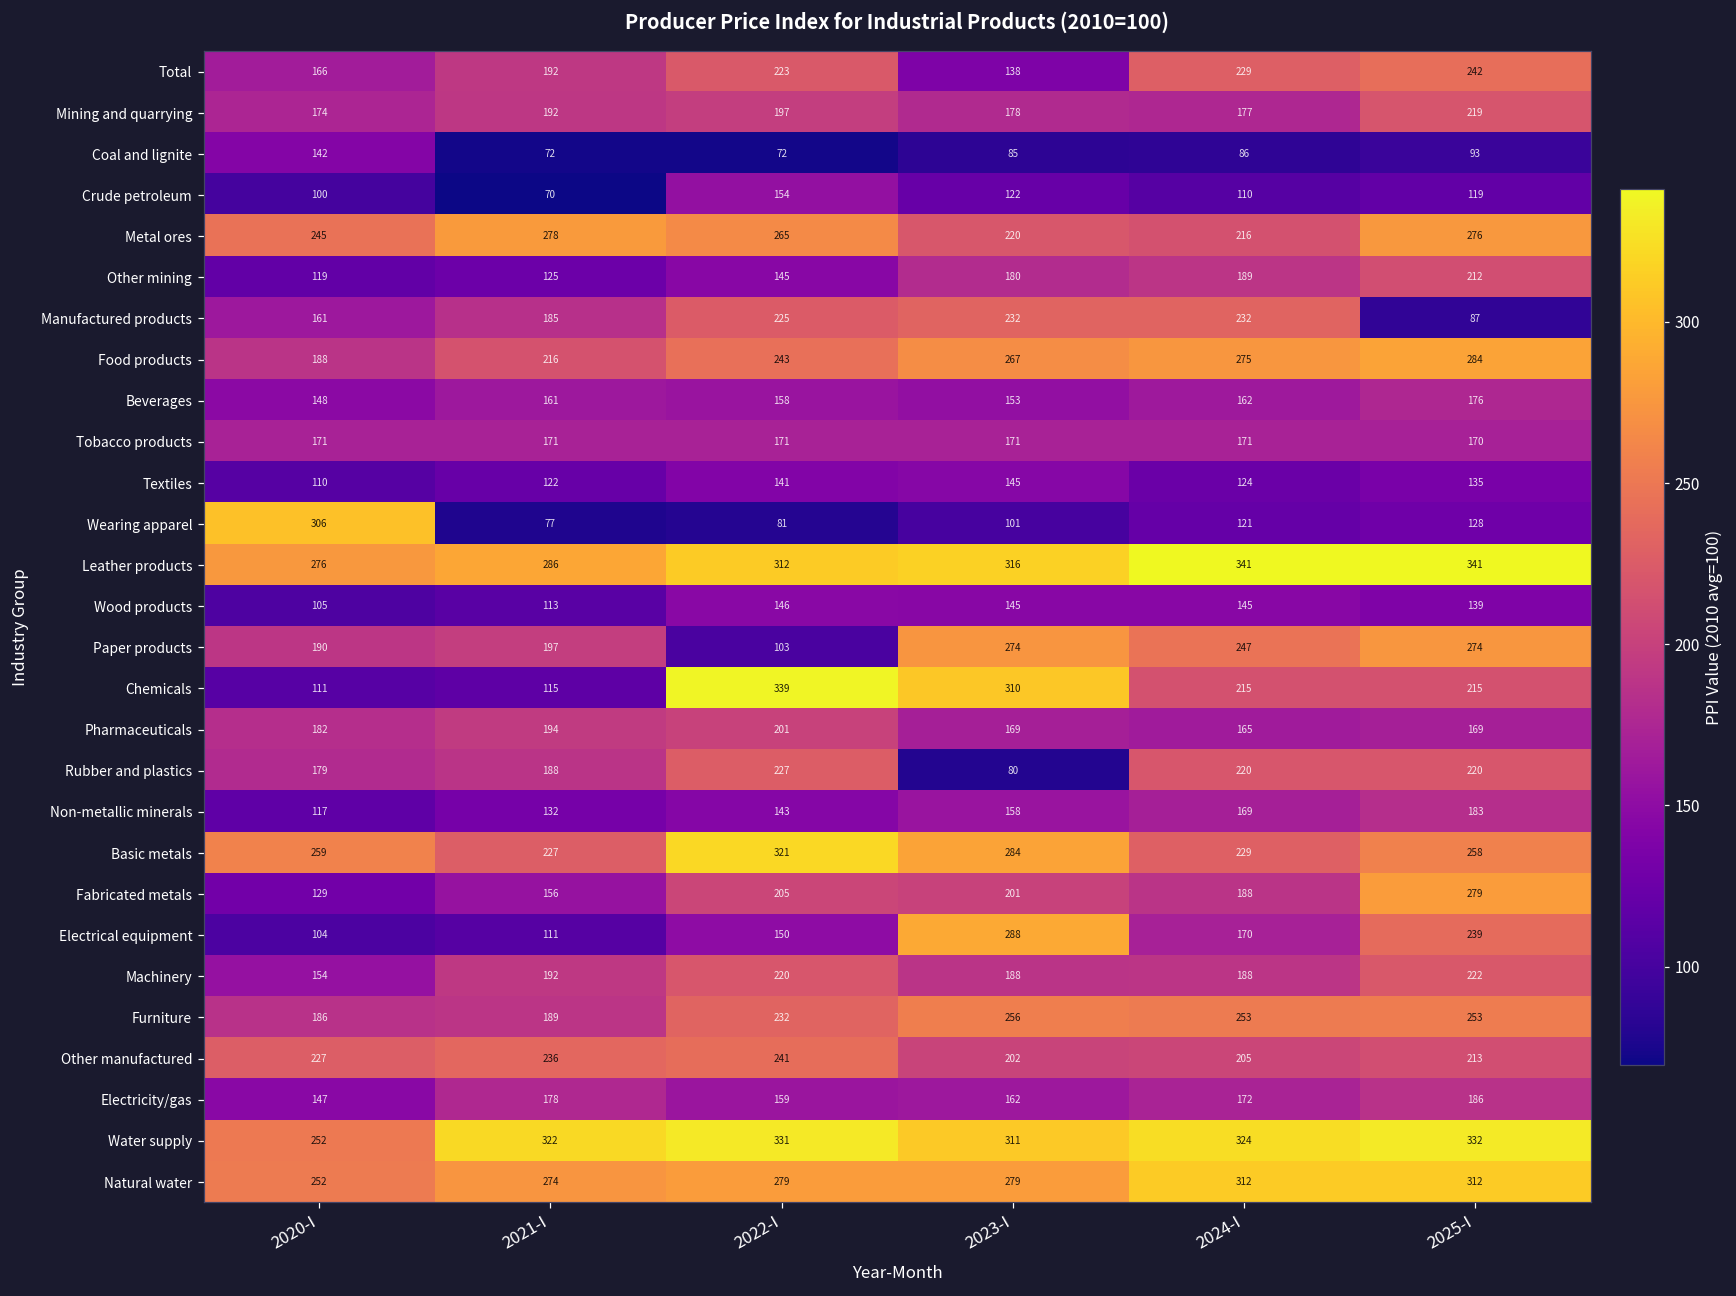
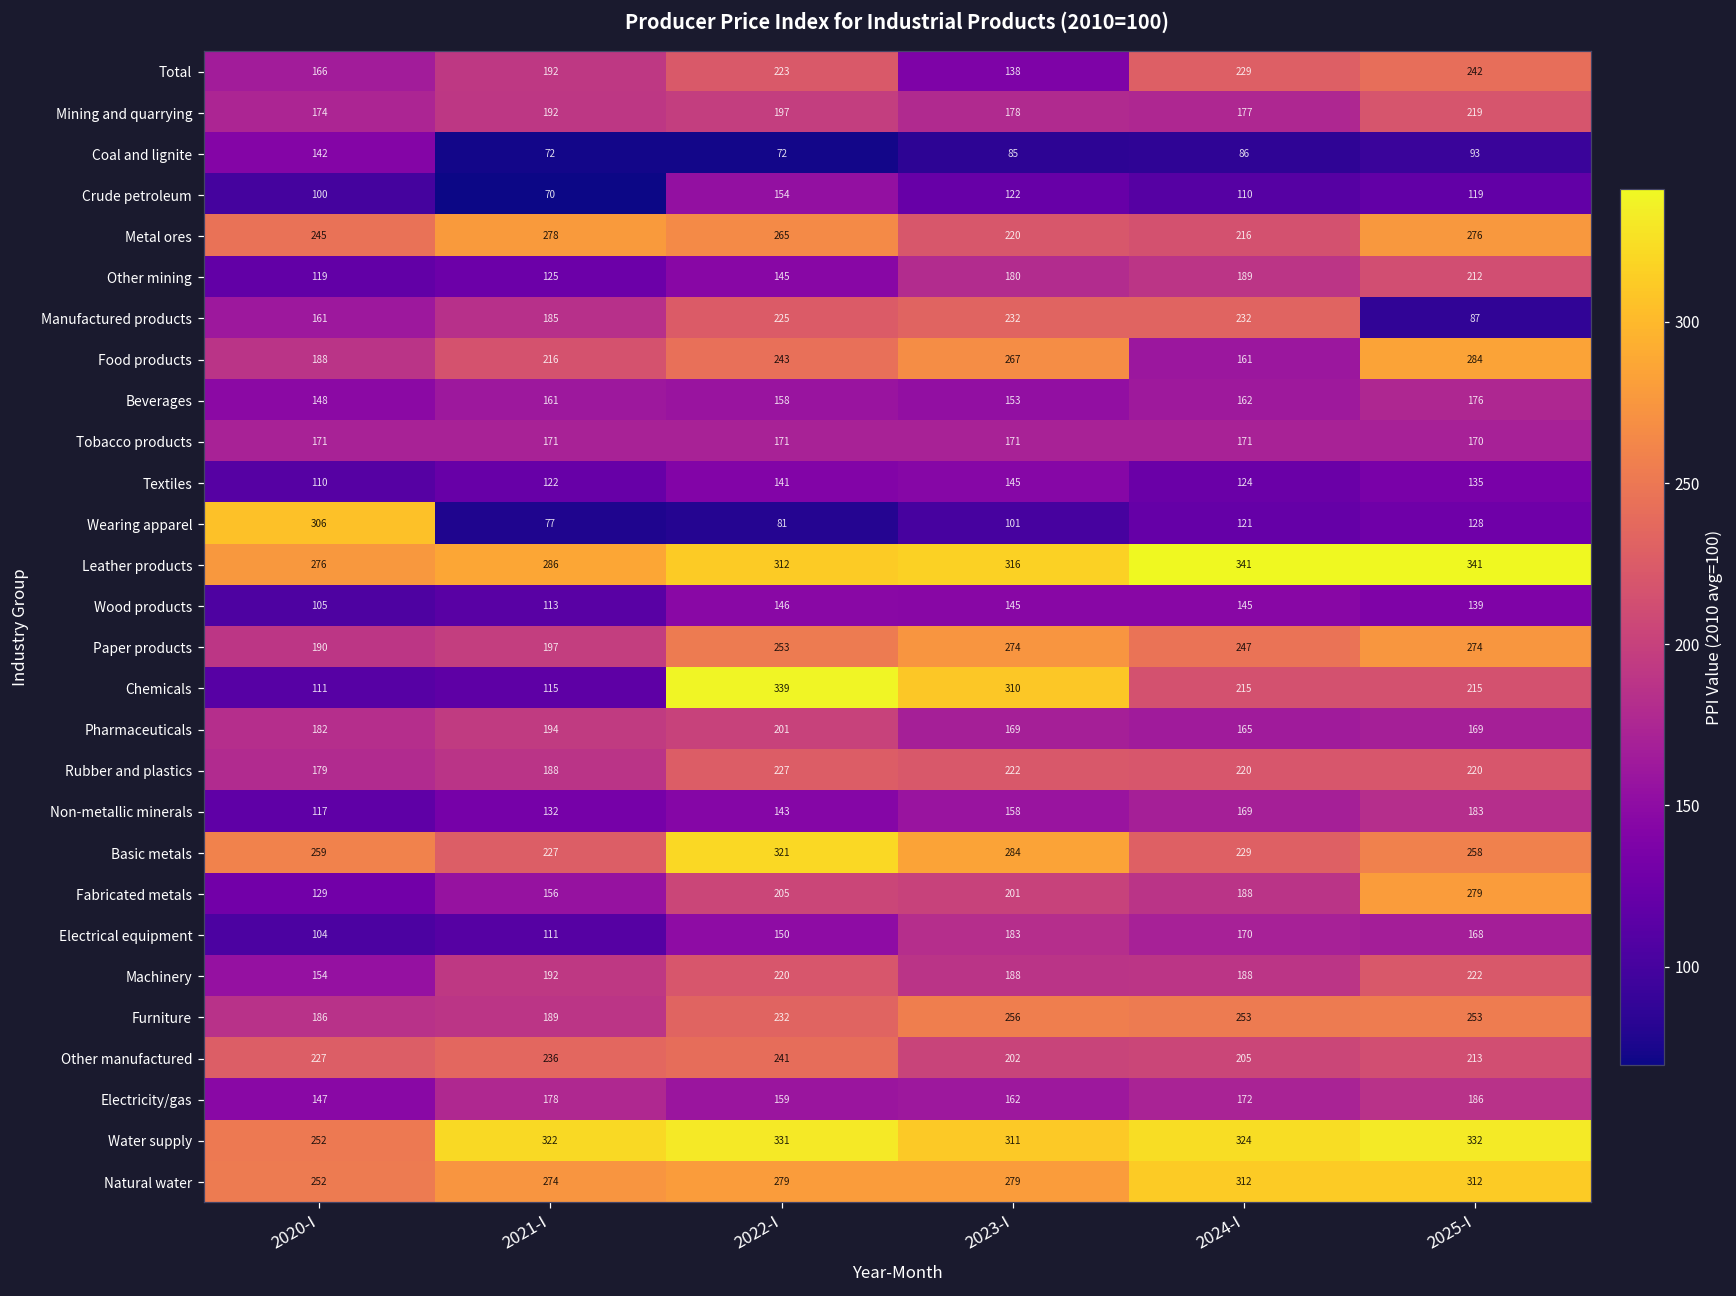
  {
    "Total": {
      "2020-I": 166,
      "2021-I": 192,
      "2022-I": 223,
      "2023-I": 138,
      "2024-I": 229,
      "2025-I": 242
    },
    "Mining and quarrying": {
      "2020-I": 174,
      "2021-I": 192,
      "2022-I": 197,
      "2023-I": 178,
      "2024-I": 177,
      "2025-I": 219
    },
    "Coal and lignite": {
      "2020-I": 142,
      "2021-I": 72,
      "2022-I": 72,
      "2023-I": 85,
      "2024-I": 86,
      "2025-I": 93
    },
    "Crude petroleum": {
      "2020-I": 100,
      "2021-I": 70,
      "2022-I": 154,
      "2023-I": 122,
      "2024-I": 110,
      "2025-I": 119
    },
    "Metal ores": {
      "2020-I": 245,
      "2021-I": 278,
      "2022-I": 265,
      "2023-I": 220,
      "2024-I": 216,
      "2025-I": 276
    },
    "Other mining": {
      "2020-I": 119,
      "2021-I": 125,
      "2022-I": 145,
      "2023-I": 180,
      "2024-I": 189,
      "2025-I": 212
    },
    "Manufactured products": {
      "2020-I": 161,
      "2021-I": 185,
      "2022-I": 225,
      "2023-I": 232,
      "2024-I": 232,
      "2025-I": 87
    },
    "Food products": {
      "2020-I": 188,
      "2021-I": 216,
      "2022-I": 243,
      "2023-I": 267,
-     "2024-I": 275,
+     "2024-I": 161,
      "2025-I": 284
    },
    "Beverages": {
      "2020-I": 148,
      "2021-I": 161,
      "2022-I": 158,
      "2023-I": 153,
      "2024-I": 162,
      "2025-I": 176
    },
    "Tobacco products": {
      "2020-I": 171,
      "2021-I": 171,
      "2022-I": 171,
      "2023-I": 171,
      "2024-I": 171,
      "2025-I": 170
    },
    "Textiles": {
      "2020-I": 110,
      "2021-I": 122,
      "2022-I": 141,
      "2023-I": 145,
      "2024-I": 124,
      "2025-I": 135
    },
    "Wearing apparel": {
      "2020-I": 306,
      "2021-I": 77,
      "2022-I": 81,
      "2023-I": 101,
      "2024-I": 121,
      "2025-I": 128
    },
    "Leather products": {
      "2020-I": 276,
      "2021-I": 286,
      "2022-I": 312,
      "2023-I": 316,
      "2024-I": 341,
      "2025-I": 341
    },
    "Wood products": {
      "2020-I": 105,
      "2021-I": 113,
      "2022-I": 146,
      "2023-I": 145,
      "2024-I": 145,
      "2025-I": 139
    },
    "Paper products": {
      "2020-I": 190,
      "2021-I": 197,
-     "2022-I": 103,
+     "2022-I": 253,
      "2023-I": 274,
      "2024-I": 247,
      "2025-I": 274
    },
    "Chemicals": {
      "2020-I": 111,
      "2021-I": 115,
      "2022-I": 339,
      "2023-I": 310,
      "2024-I": 215,
      "2025-I": 215
    },
    "Pharmaceuticals": {
      "2020-I": 182,
      "2021-I": 194,
      "2022-I": 201,
      "2023-I": 169,
      "2024-I": 165,
      "2025-I": 169
    },
    "Rubber and plastics": {
      "2020-I": 179,
      "2021-I": 188,
      "2022-I": 227,
-     "2023-I": 80,
+     "2023-I": 222,
      "2024-I": 220,
      "2025-I": 220
    },
    "Non-metallic minerals": {
      "2020-I": 117,
      "2021-I": 132,
      "2022-I": 143,
      "2023-I": 158,
      "2024-I": 169,
      "2025-I": 183
    },
    "Basic metals": {
      "2020-I": 259,
      "2021-I": 227,
      "2022-I": 321,
      "2023-I": 284,
      "2024-I": 229,
      "2025-I": 258
    },
    "Fabricated metals": {
      "2020-I": 129,
      "2021-I": 156,
      "2022-I": 205,
      "2023-I": 201,
      "2024-I": 188,
      "2025-I": 279
    },
    "Electrical equipment": {
      "2020-I": 104,
      "2021-I": 111,
      "2022-I": 150,
-     "2023-I": 288,
+     "2023-I": 183,
      "2024-I": 170,
-     "2025-I": 239
+     "2025-I": 168
    },
    "Machinery": {
      "2020-I": 154,
      "2021-I": 192,
      "2022-I": 220,
      "2023-I": 188,
      "2024-I": 188,
      "2025-I": 222
    },
    "Furniture": {
      "2020-I": 186,
      "2021-I": 189,
      "2022-I": 232,
      "2023-I": 256,
      "2024-I": 253,
      "2025-I": 253
    },
    "Other manufactured": {
      "2020-I": 227,
      "2021-I": 236,
      "2022-I": 241,
      "2023-I": 202,
      "2024-I": 205,
      "2025-I": 213
    },
    "Electricity/gas": {
      "2020-I": 147,
      "2021-I": 178,
      "2022-I": 159,
      "2023-I": 162,
      "2024-I": 172,
      "2025-I": 186
    },
    "Water supply": {
      "2020-I": 252,
      "2021-I": 322,
      "2022-I": 331,
      "2023-I": 311,
      "2024-I": 324,
      "2025-I": 332
    },
    "Natural water": {
      "2020-I": 252,
      "2021-I": 274,
      "2022-I": 279,
      "2023-I": 279,
      "2024-I": 312,
      "2025-I": 312
    }
  }
